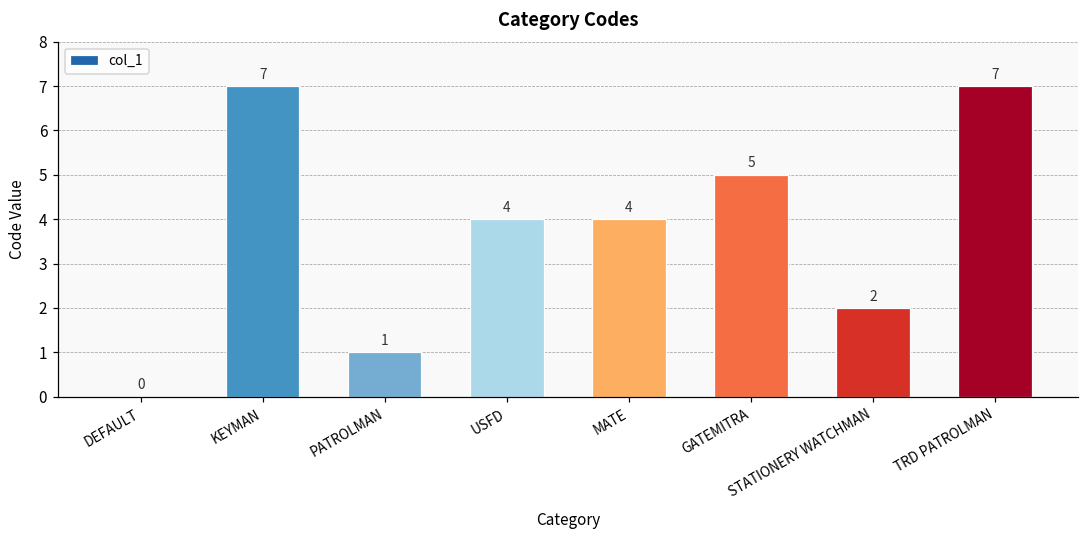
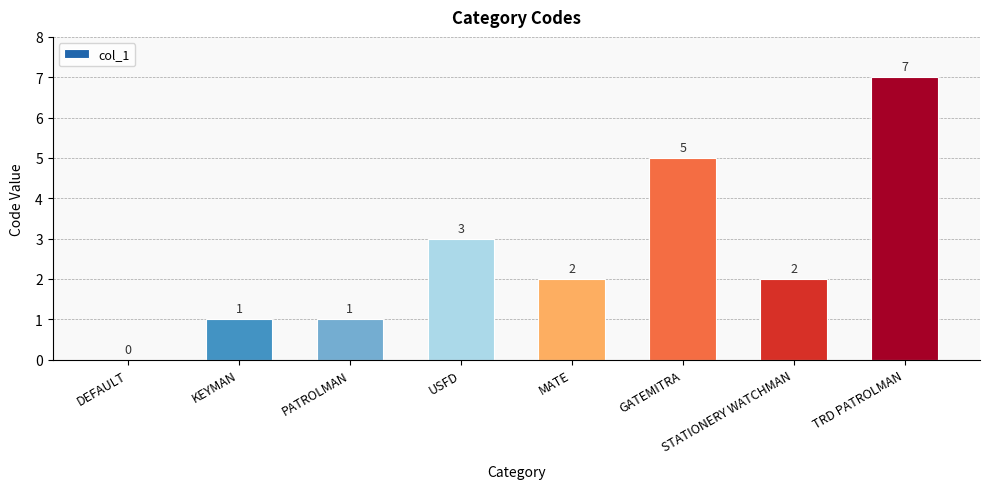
  {
    "DEFAULT": 0,
-   "KEYMAN": 7,
+   "KEYMAN": 1,
    "PATROLMAN": 1,
-   "USFD": 4,
-   "MATE": 4,
+   "USFD": 3,
+   "MATE": 2,
    "GATEMITRA": 5,
    "STATIONERY WATCHMAN": 2,
    "TRD PATROLMAN": 7
  }
